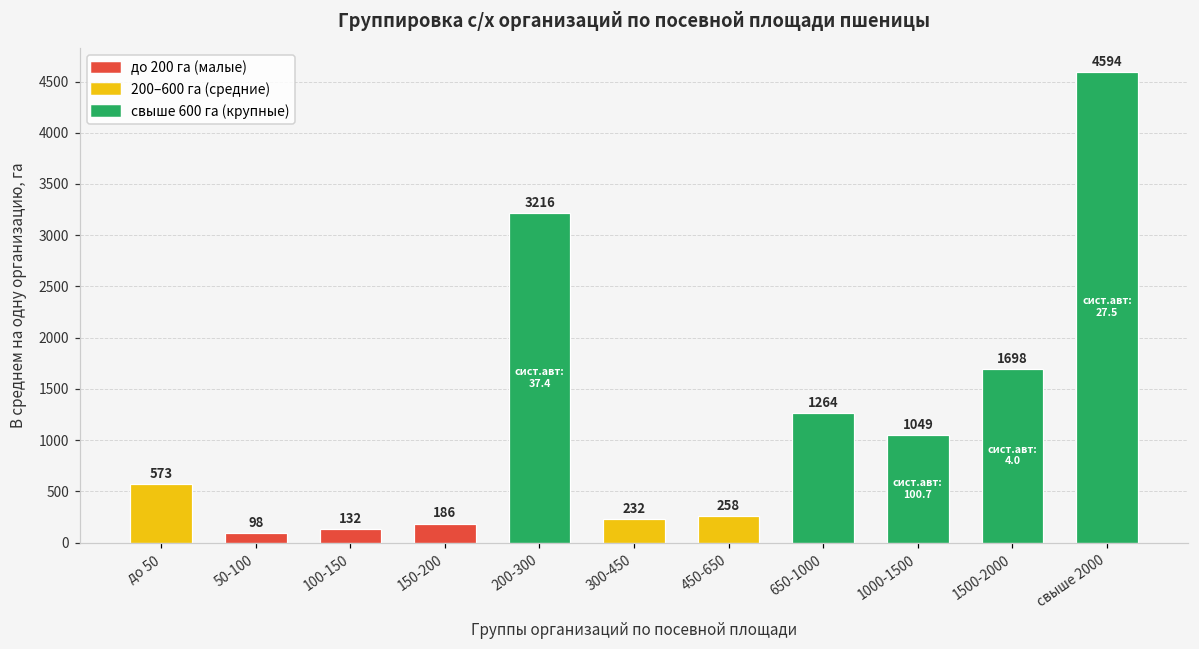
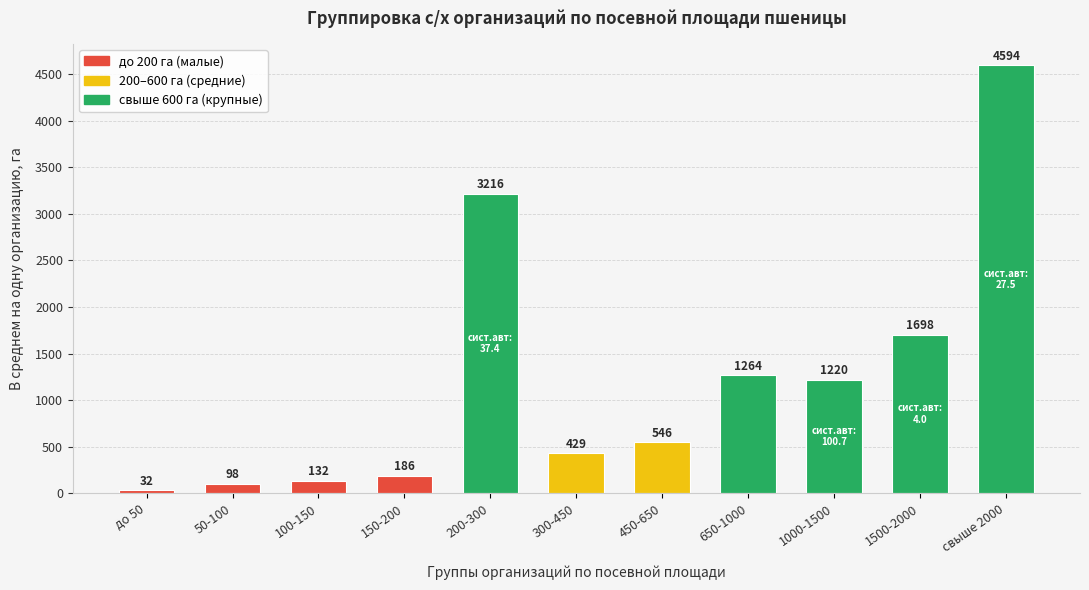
  {
-   "до 50": 573,
+   "до 50": 32,
    "50-100": 98,
    "100-150": 132,
    "150-200": 186,
    "200-300": 3216,
-   "300-450": 232,
-   "450-650": 258,
+   "300-450": 429,
+   "450-650": 546,
    "650-1000": 1264,
-   "1000-1500": 1049,
+   "1000-1500": 1220,
    "1500-2000": 1698,
    "свыше 2000": 4594
  }
